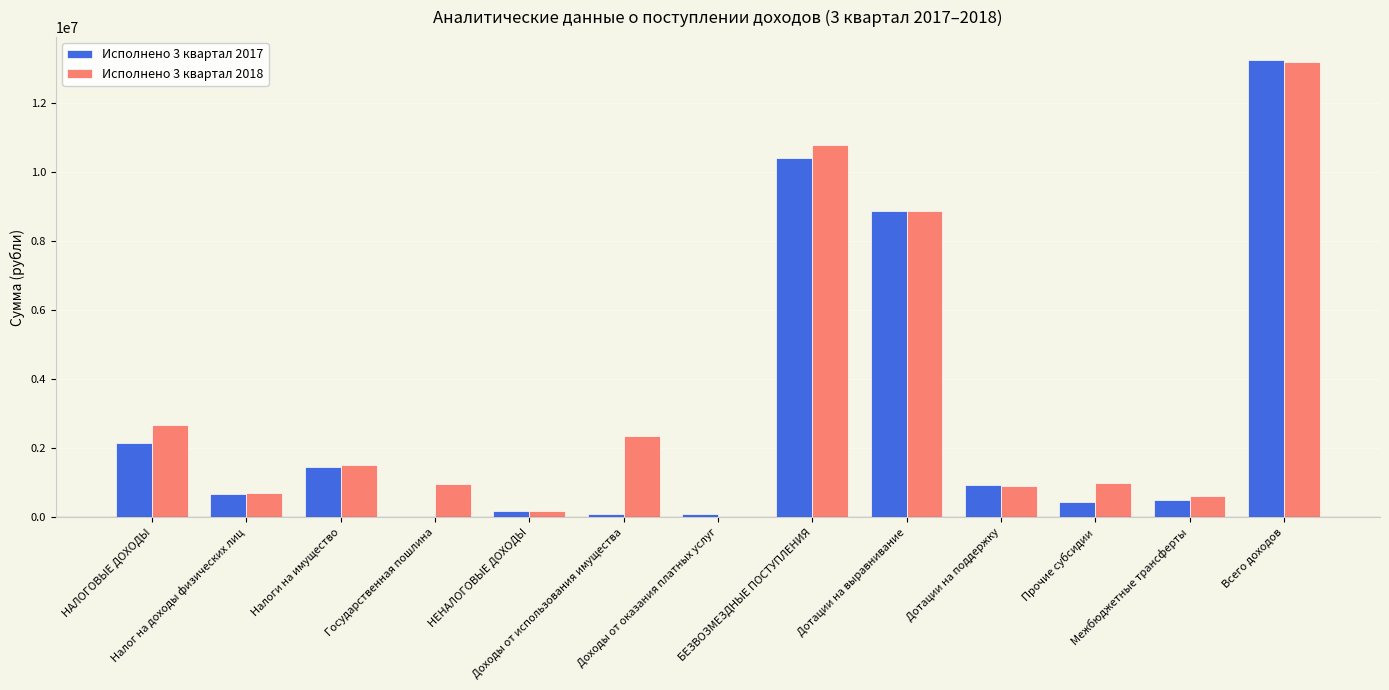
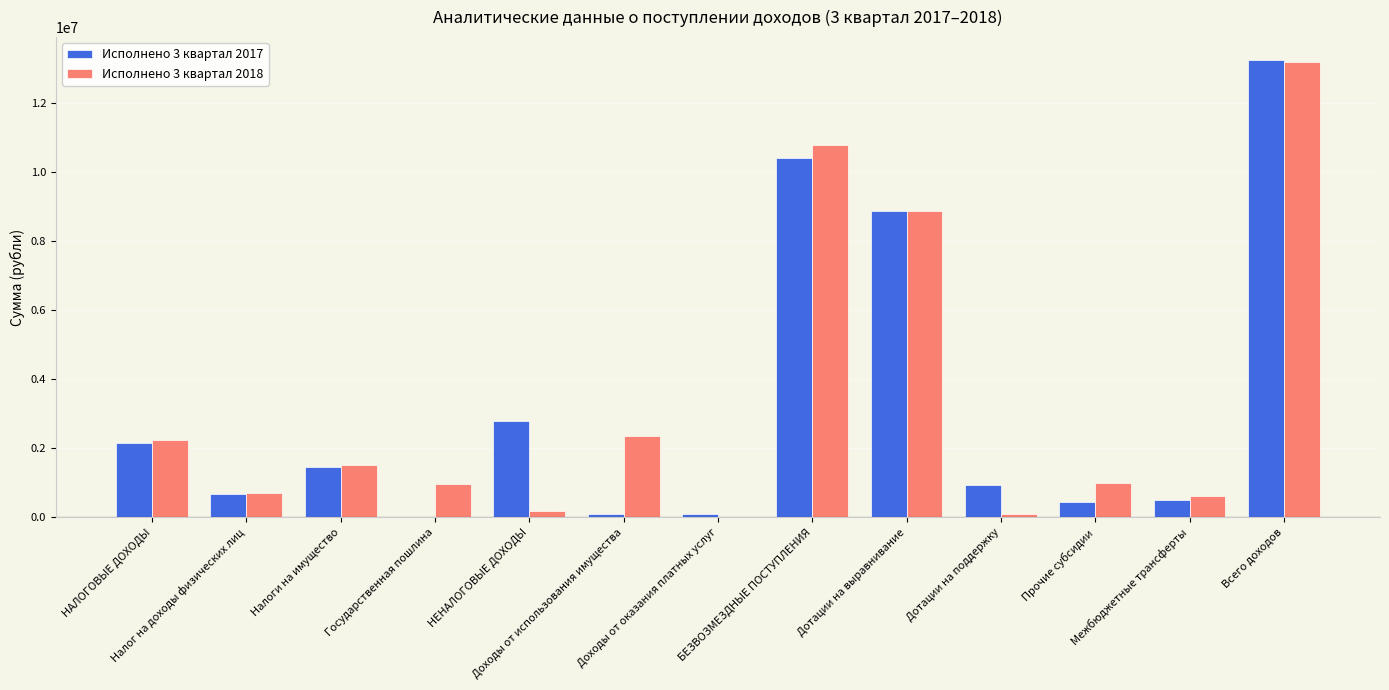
  {
    "Исполнено 3 квартал 2017": {
      "НАЛОГОВЫЕ ДОХОДЫ": 2200000,
      "Налог на доходы физических лиц": 700000,
      "Налоги на имущество": 1500000,
-     "НЕНАЛОГОВЫЕ ДОХОДЫ": 200000,
+     "НЕНАЛОГОВЫЕ ДОХОДЫ": 2800000,
      "Доходы от использования имущества": 100000,
      "Доходы от оказания платных услуг": 100000,
      "БЕЗВОЗМЕЗДНЫЕ ПОСТУПЛЕНИЯ": 10400000,
      "Дотации на выравнивание": 8900000,
      "Дотации на поддержку": 900000,
      "Прочие субсидии": 400000,
      "Межбюджетные трансферты": 500000,
      "Всего доходов": 13200000
    },
    "Исполнено 3 квартал 2018": {
-     "НАЛОГОВЫЕ ДОХОДЫ": 2700000,
+     "НАЛОГОВЫЕ ДОХОДЫ": 2200000,
      "Налог на доходы физических лиц": 700000,
      "Налоги на имущество": 1500000,
      "Государственная пошлина": 1000000,
      "НЕНАЛОГОВЫЕ ДОХОДЫ": 200000,
      "Доходы от использования имущества": 2400000,
      "БЕЗВОЗМЕЗДНЫЕ ПОСТУПЛЕНИЯ": 10800000,
      "Дотации на выравнивание": 8900000,
-     "Дотации на поддержку": 900000,
+     "Дотации на поддержку": 100000,
      "Прочие субсидии": 1000000,
      "Межбюджетные трансферты": 600000,
      "Всего доходов": 13200000
    }
  }
